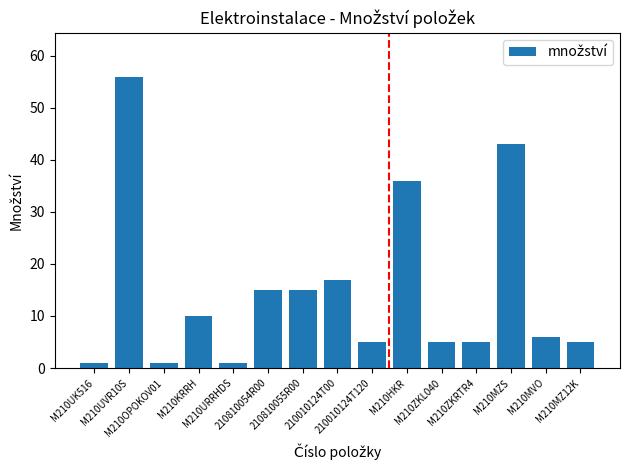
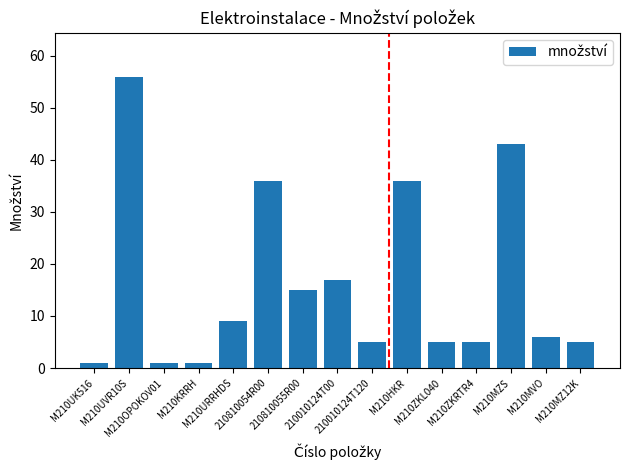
  {
    "M210UK516": 1,
    "M210UVR10S": 56,
    "M210OPOKOV01": 1,
-   "M210KRRH": 10,
-   "M210URRHDS": 1,
-   "210810054R00": 15,
+   "M210KRRH": 1,
+   "M210URRHDS": 9,
+   "210810054R00": 36,
    "210810055R00": 15,
    "210010124T00": 17,
    "210010124T120": 5,
    "M210HKR": 36,
    "M210ZKL040": 5,
    "M210ZKRTR4": 5,
    "M210MZS": 43,
    "M210MVO": 6,
    "M210MZ12K": 5
  }
